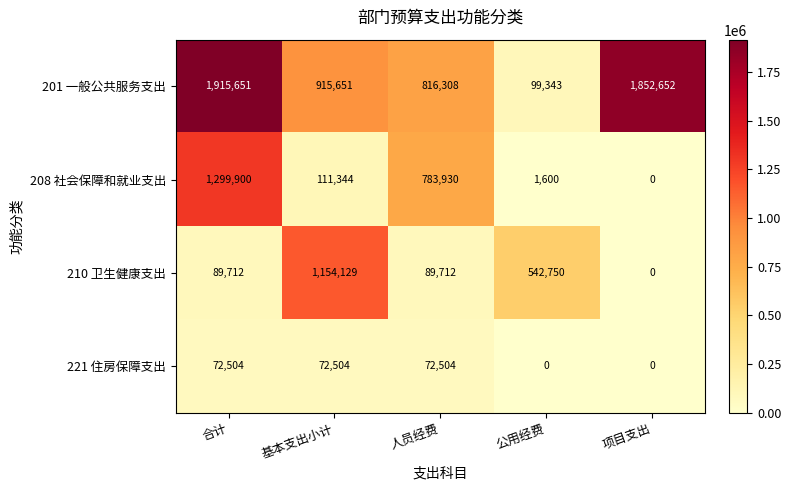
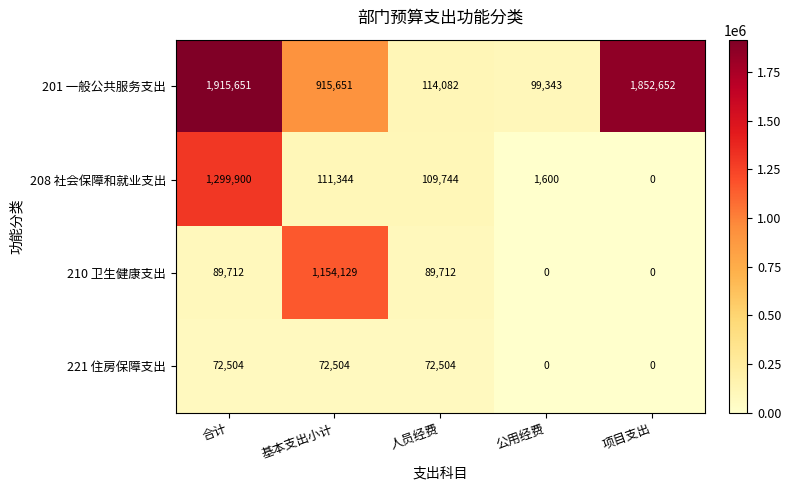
  {
    "201 一般公共服务支出": {
      "合计": "1,915,651",
      "基本支出小计": "915,651",
-     "人员经费": "816,308",
+     "人员经费": "114,082",
      "公用经费": "99,343",
      "项目支出": "1,852,652"
    },
    "208 社会保障和就业支出": {
      "合计": "1,299,900",
      "基本支出小计": "111,344",
-     "人员经费": "783,930",
+     "人员经费": "109,744",
      "公用经费": "1,600",
      "项目支出": "0"
    },
    "210 卫生健康支出": {
      "合计": "89,712",
      "基本支出小计": "1,154,129",
      "人员经费": "89,712",
-     "公用经费": "542,750",
+     "公用经费": "0",
      "项目支出": "0"
    },
    "221 住房保障支出": {
      "合计": "72,504",
      "基本支出小计": "72,504",
      "人员经费": "72,504",
      "公用经费": "0",
      "项目支出": "0"
    }
  }
